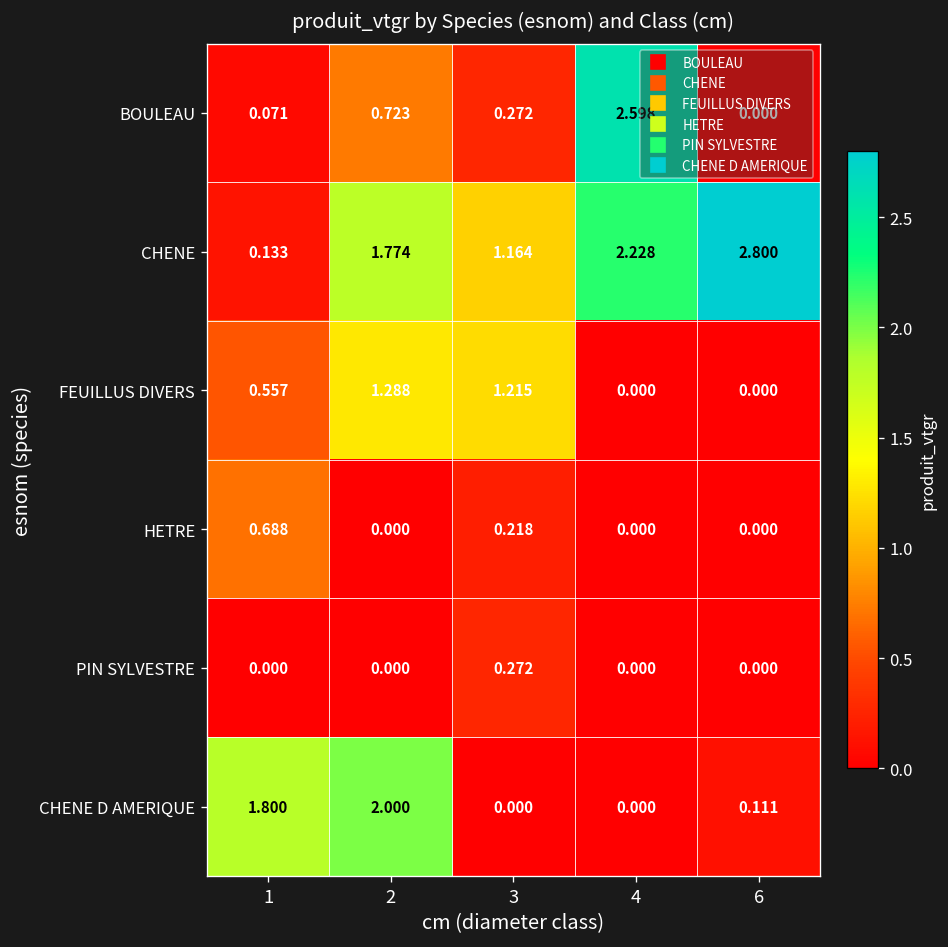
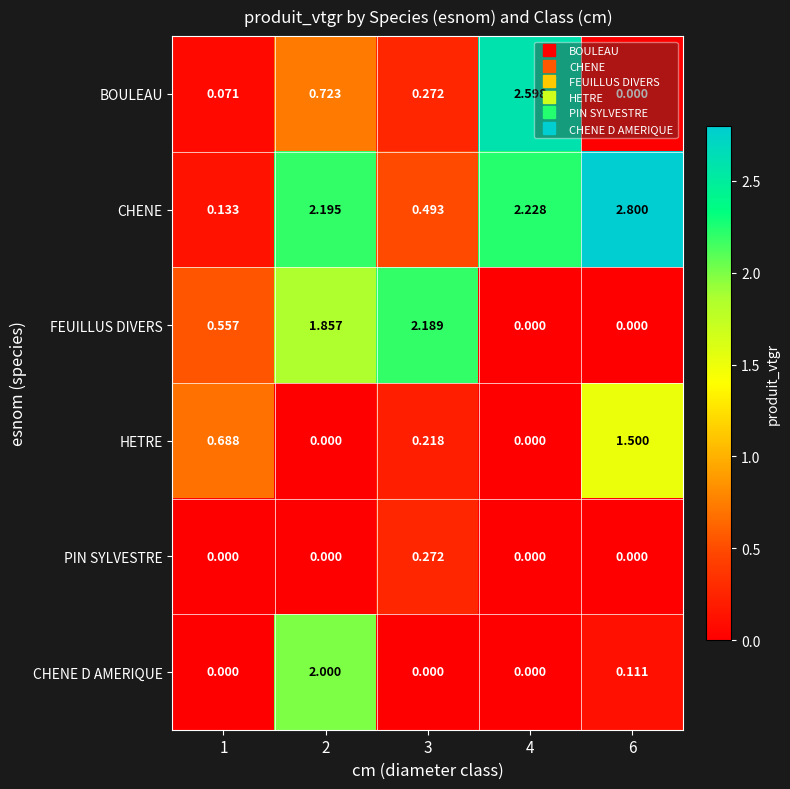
  {
    "BOULEAU": {
      "1": 0.071,
      "2": 0.723,
      "3": 0.272
    },
    "CHENE": {
      "1": 0.133,
-     "2": 1.774,
-     "3": 1.164,
+     "2": 2.195,
+     "3": 0.493,
      "4": 2.228,
      "6": 2.800
    },
    "FEUILLUS DIVERS": {
      "1": 0.557,
-     "2": 1.288,
-     "3": 1.215,
+     "2": 1.857,
+     "3": 2.189,
      "4": 0.000,
      "6": 0.000
    },
    "HETRE": {
      "1": 0.688,
      "2": 0.000,
      "3": 0.218,
      "4": 0.000,
-     "6": 0.000
+     "6": 1.500
    },
    "PIN SYLVESTRE": {
      "1": 0.000,
      "2": 0.000,
      "3": 0.272,
      "4": 0.000,
      "6": 0.000
    },
    "CHENE D AMERIQUE": {
-     "1": 1.800,
+     "1": 0.000,
      "2": 2.000,
      "3": 0.000,
      "4": 0.000,
      "6": 0.111
    }
  }
